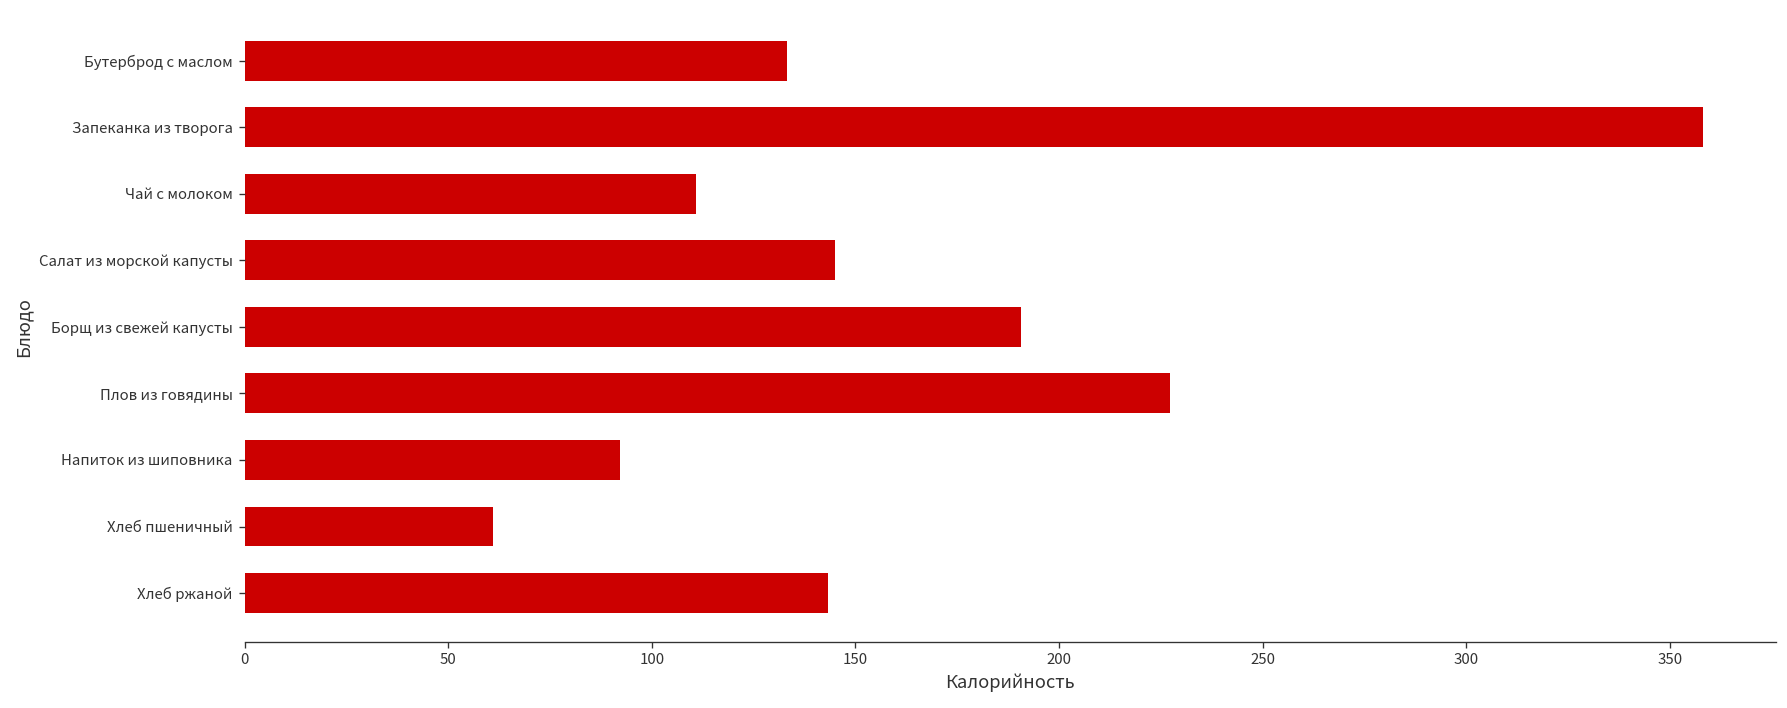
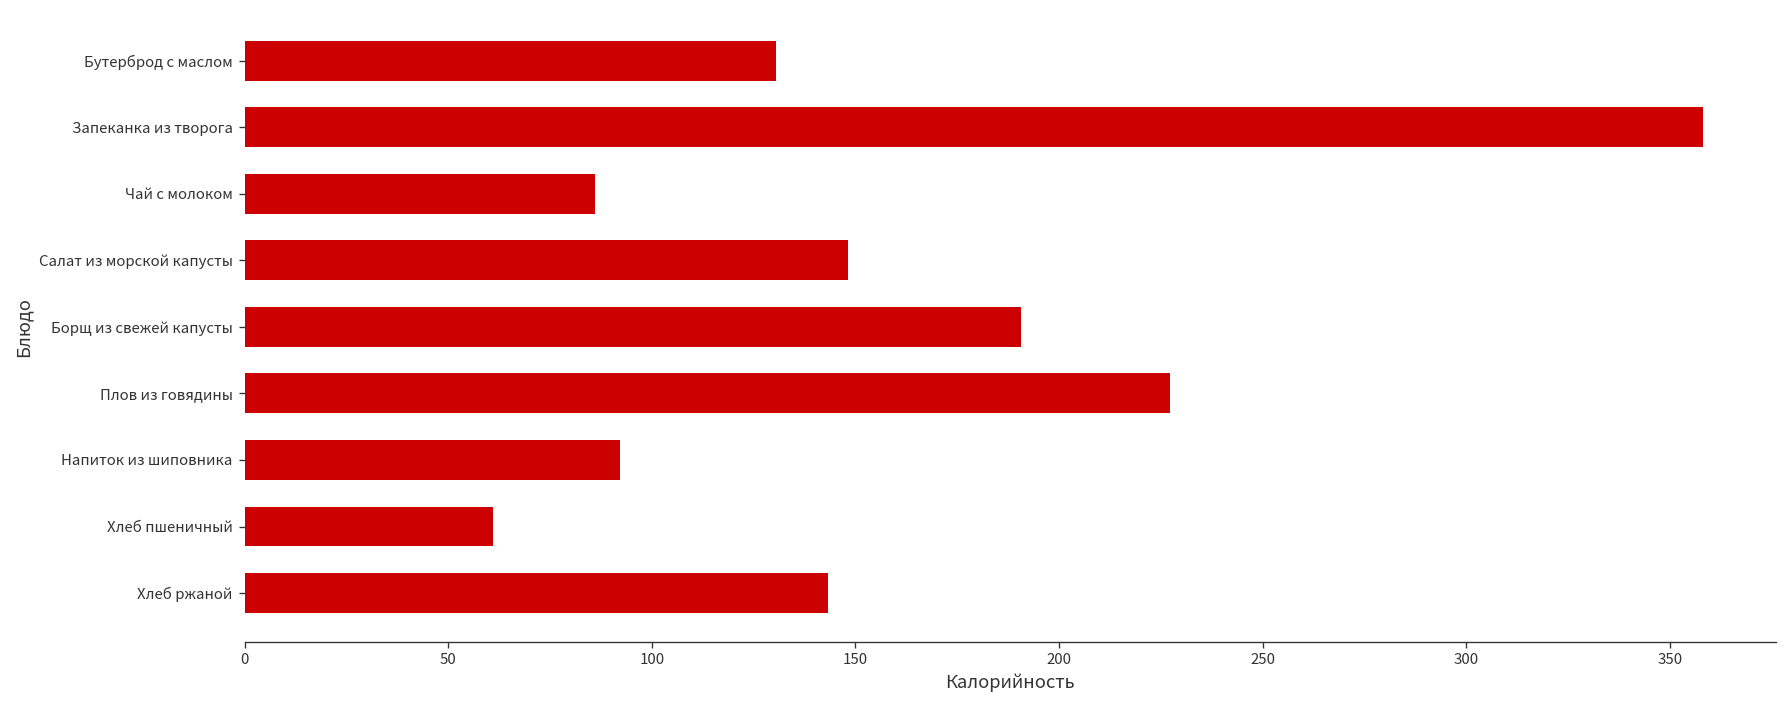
  {
-   "Бутерброд с маслом": 133,
+   "Бутерброд с маслом": 131,
    "Запеканка из творога": 358,
-   "Чай с молоком": 111,
-   "Салат из морской капусты": 145,
+   "Чай с молоком": 86,
+   "Салат из морской капусты": 148,
    "Борщ из свежей капусты": 191,
    "Плов из говядины": 227,
    "Напиток из шиповника": 92,
    "Хлеб пшеничный": 61,
    "Хлеб ржаной": 143
  }
